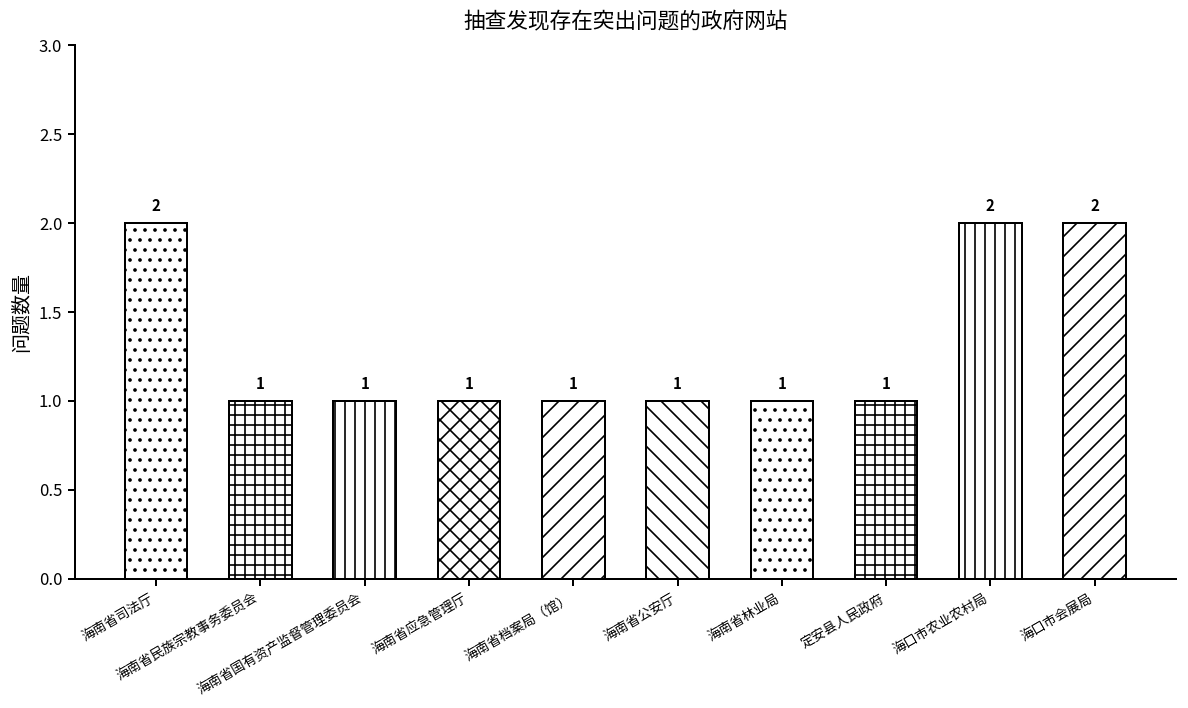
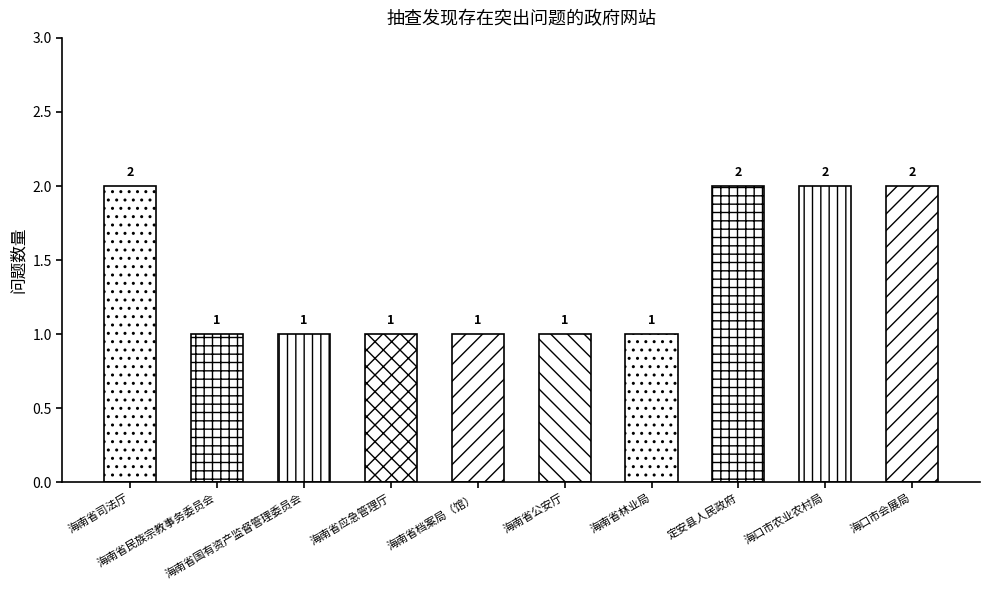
  {
    "海南省司法厅": 2,
    "海南省民族宗教事务委员会": 1,
    "海南省国有资产监督管理委员会": 1,
    "海南省应急管理厅": 1,
    "海南省档案局（馆）": 1,
    "海南省公安厅": 1,
    "海南省林业局": 1,
-   "定安县人民政府": 1,
+   "定安县人民政府": 2,
    "海口市农业农村局": 2,
    "海口市会展局": 2
  }
